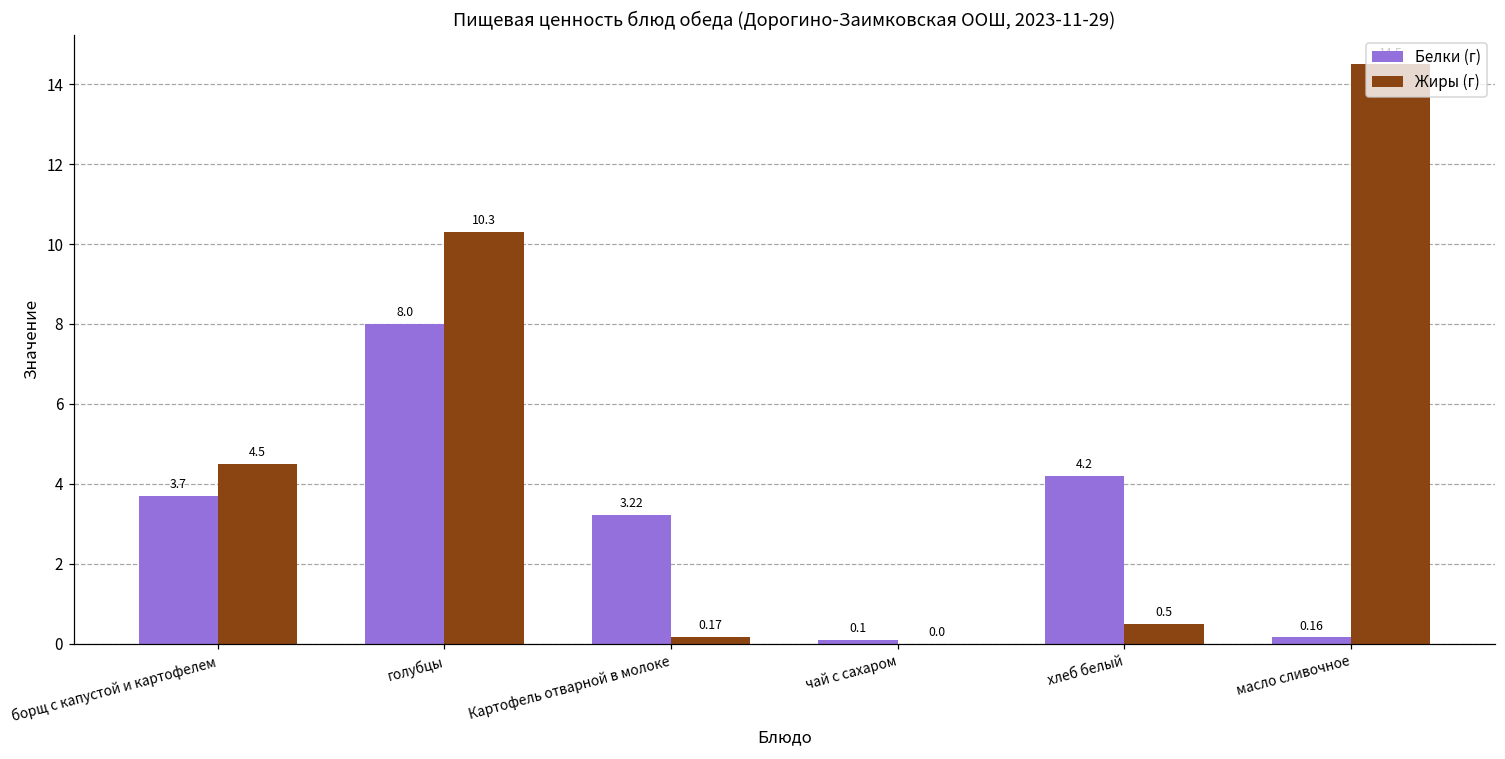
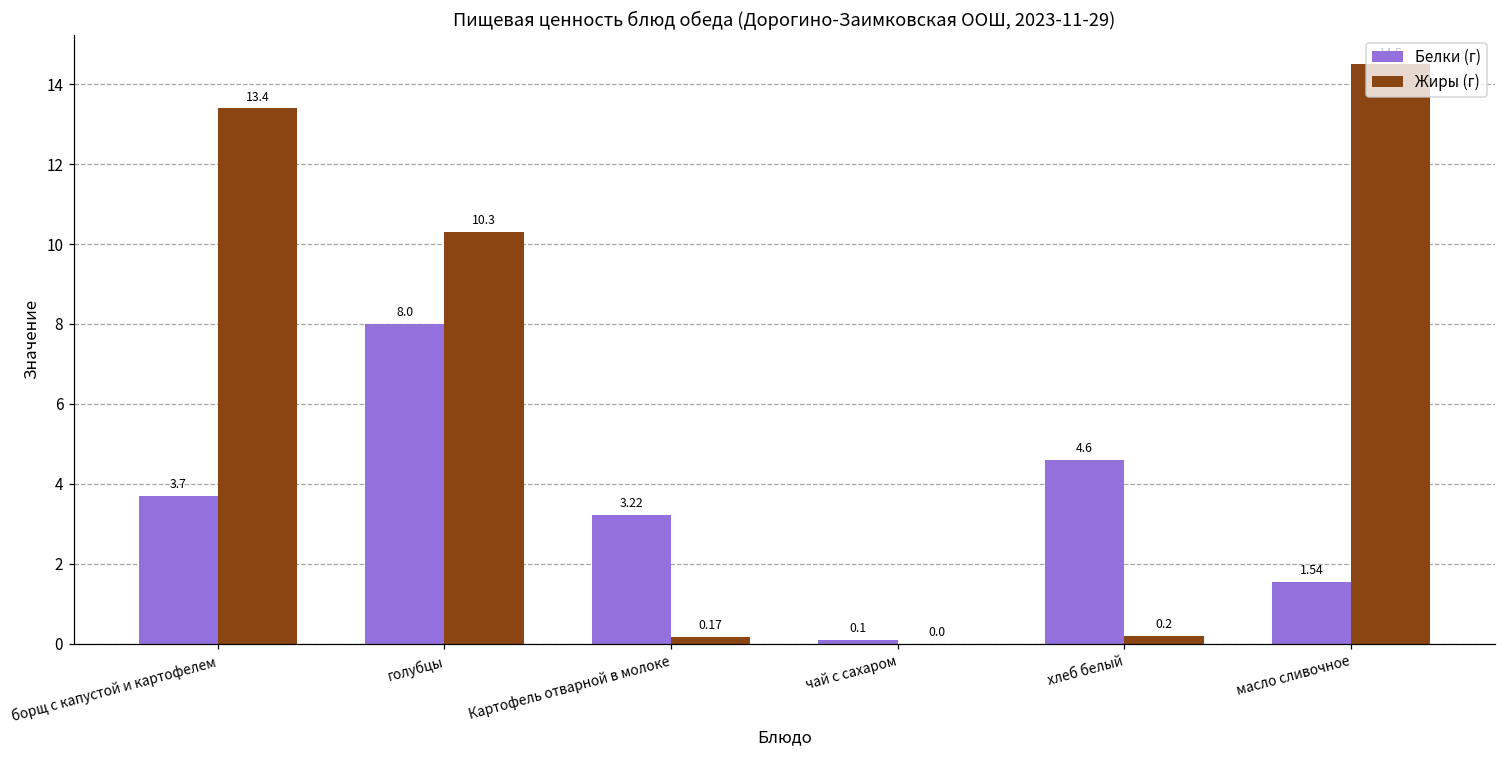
  {
    "Белки (г)": {
      "борщ с капустой и картофелем": 3.7,
      "голубцы": 8.0,
      "Картофель отварной в молоке": 3.22,
      "чай с сахаром": 0.1,
-     "хлеб белый": 4.2,
-     "масло сливочное": 0.16
+     "хлеб белый": 4.6,
+     "масло сливочное": 1.54
    },
    "Жиры (г)": {
-     "борщ с капустой и картофелем": 4.5,
+     "борщ с капустой и картофелем": 13.4,
      "голубцы": 10.3,
      "Картофель отварной в молоке": 0.17,
      "чай с сахаром": 0.0,
-     "хлеб белый": 0.5
+     "хлеб белый": 0.2
    }
  }
